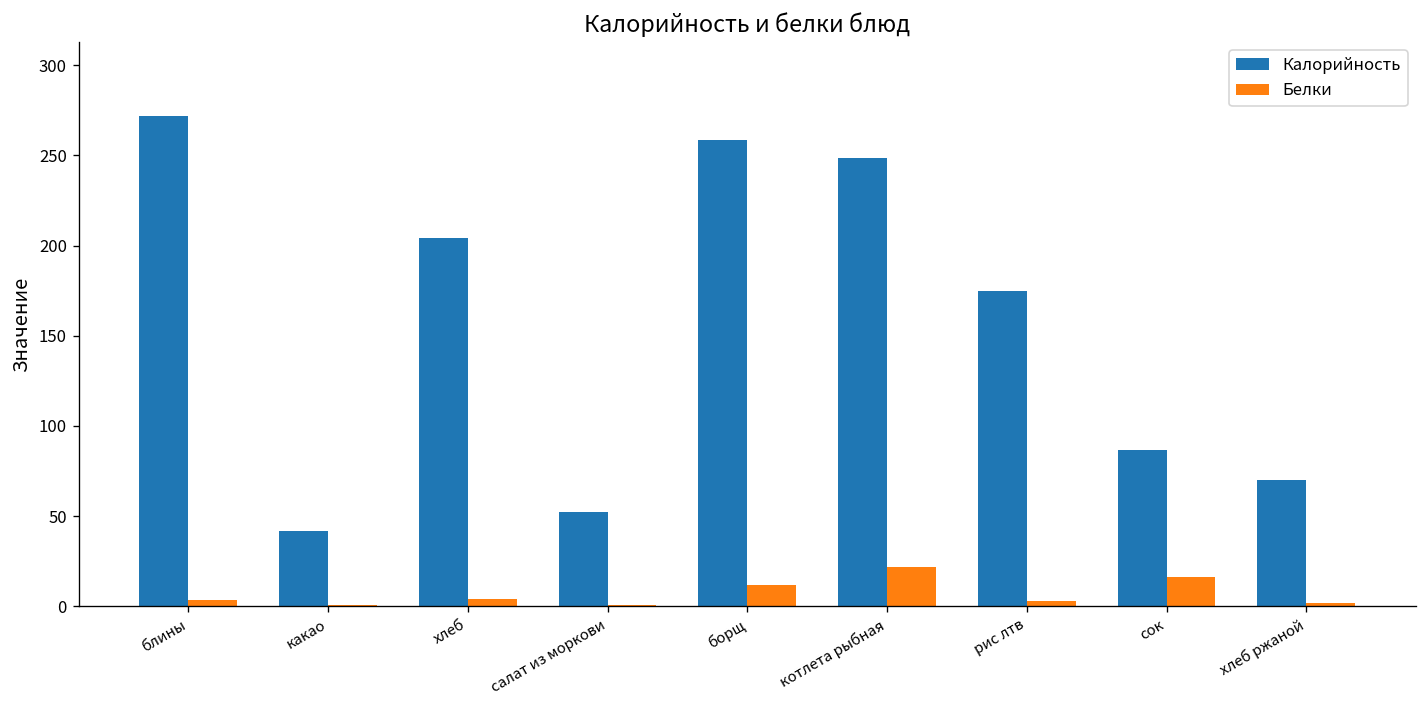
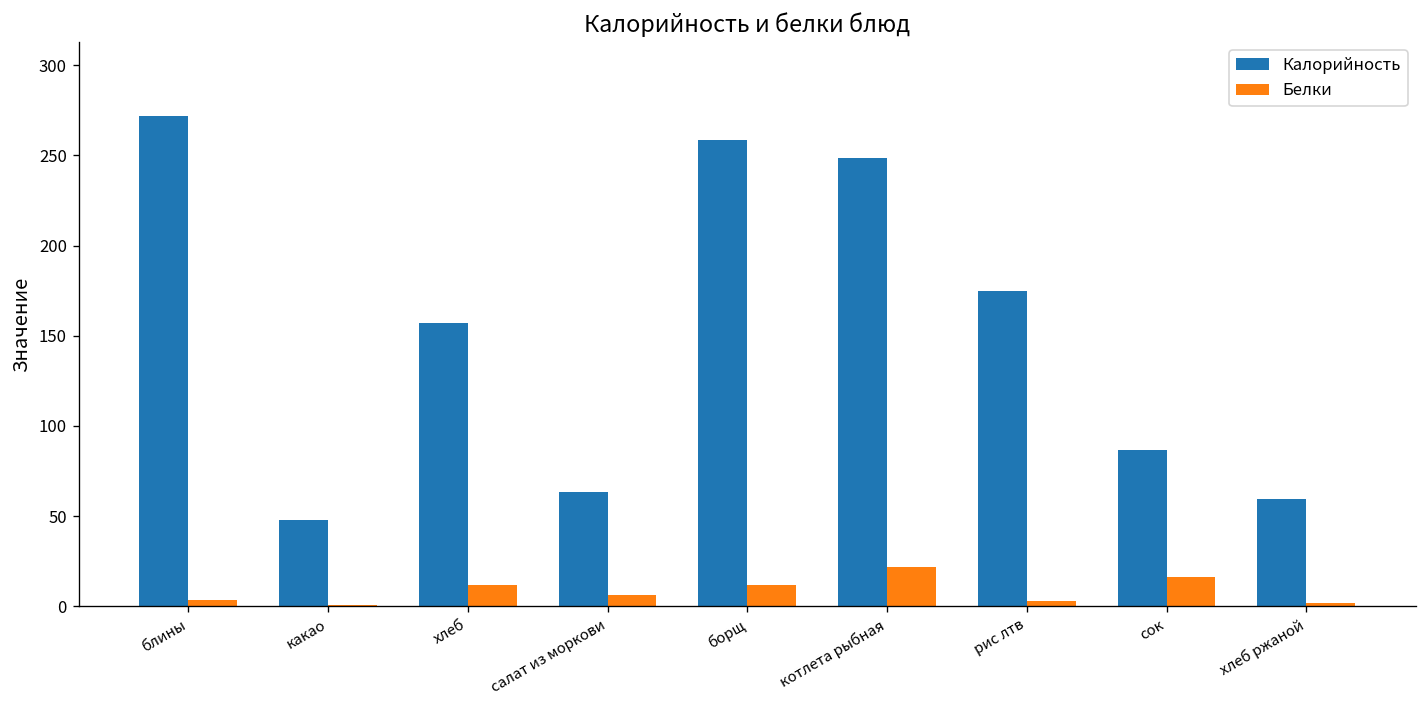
  {
    "Калорийность": {
      "блины": 272,
-     "какао": 42,
-     "хлеб": 204,
-     "салат из моркови": 52,
+     "какао": 48,
+     "хлеб": 157,
+     "салат из моркови": 63,
      "борщ": 259,
      "котлета рыбная": 248,
      "рис лтв": 175,
      "сок": 87,
-     "хлеб ржаной": 70
+     "хлеб ржаной": 59
    },
    "Белки": {
      "блины": 3,
-     "хлеб": 4,
-     "салат из моркови": 1,
+     "хлеб": 12,
+     "салат из моркови": 6,
      "борщ": 12,
      "котлета рыбная": 22,
      "рис лтв": 3,
      "сок": 16,
      "хлеб ржаной": 2
    }
  }
